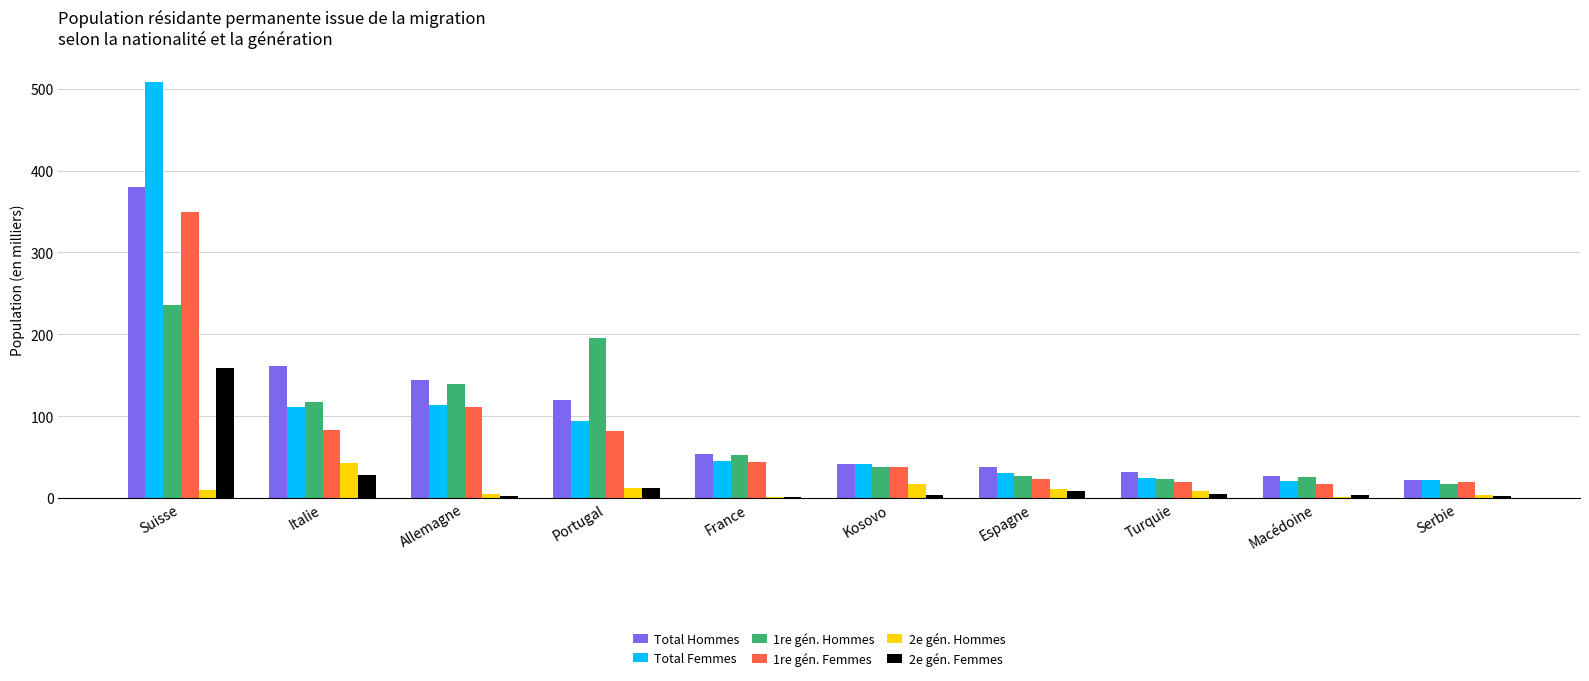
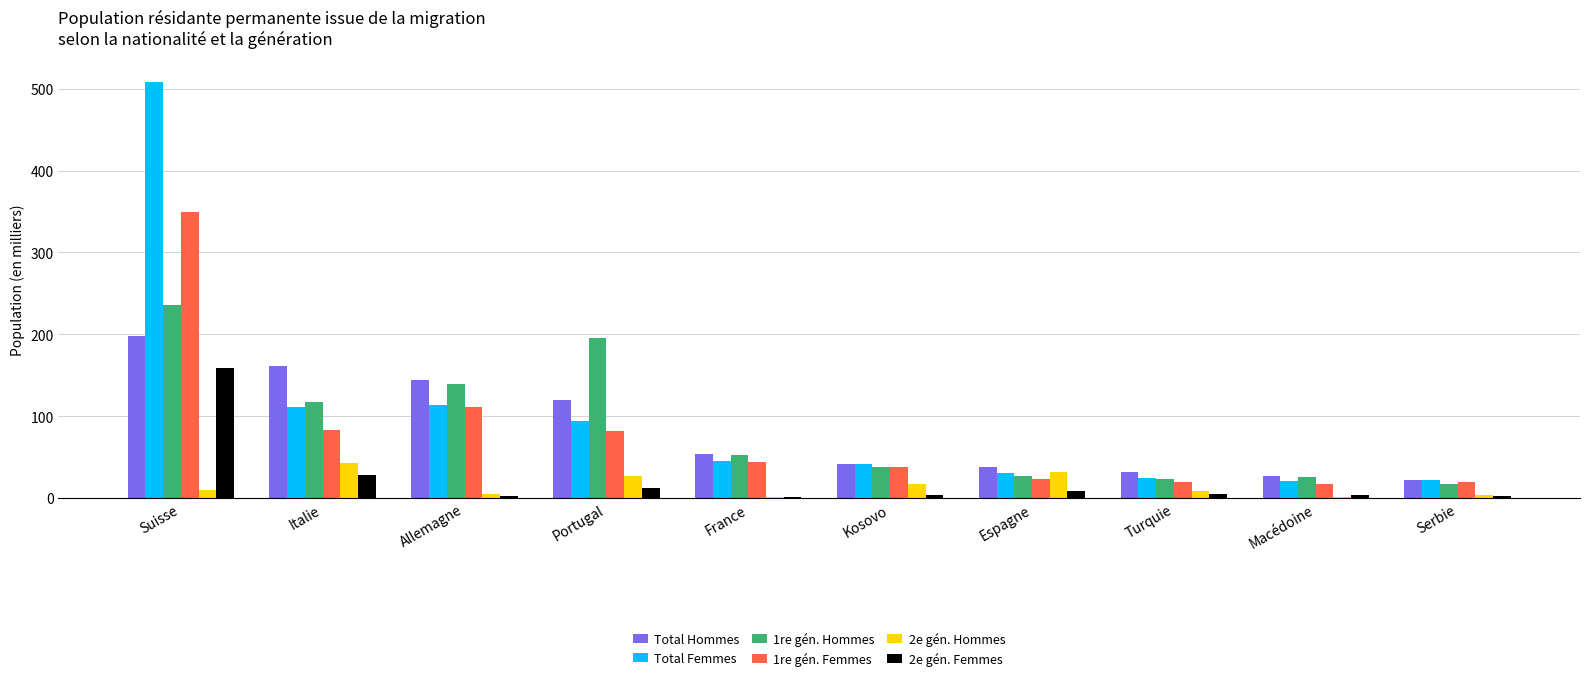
  {
    "Total Hommes": {
-     "Suisse": 380,
+     "Suisse": 200,
      "Italie": 160,
      "Allemagne": 140,
      "Portugal": 120,
      "France": 50,
      "Kosovo": 40,
      "Espagne": 40,
      "Turquie": 30,
      "Macédoine": 30,
      "Serbie": 20
    },
    "Total Femmes": {
      "Suisse": 510,
      "Italie": 110,
      "Allemagne": 110,
      "Portugal": 90,
      "France": 40,
      "Kosovo": 40,
      "Espagne": 30,
      "Turquie": 20,
      "Macédoine": 20,
      "Serbie": 20
    },
    "1re gén. Hommes": {
      "Suisse": 240,
      "Italie": 120,
      "Allemagne": 140,
      "Portugal": 190,
      "France": 50,
      "Kosovo": 40,
      "Espagne": 30,
      "Turquie": 20,
      "Macédoine": 30,
      "Serbie": 20
    },
    "1re gén. Femmes": {
      "Suisse": 350,
      "Italie": 80,
      "Allemagne": 110,
      "Portugal": 80,
      "France": 40,
      "Kosovo": 40,
      "Espagne": 20,
      "Turquie": 20,
      "Macédoine": 20,
      "Serbie": 20
    },
    "2e gén. Hommes": {
      "Suisse": 10,
      "Italie": 40,
      "Allemagne": 0,
-     "Portugal": 10,
+     "Portugal": 30,
      "Kosovo": 20,
-     "Espagne": 10,
+     "Espagne": 30,
      "Turquie": 10,
      "Serbie": 0
    },
    "2e gén. Femmes": {
      "Suisse": 160,
      "Italie": 30,
      "Portugal": 10,
      "Kosovo": 0,
      "Espagne": 10,
      "Turquie": 0,
      "Macédoine": 0
    }
  }
